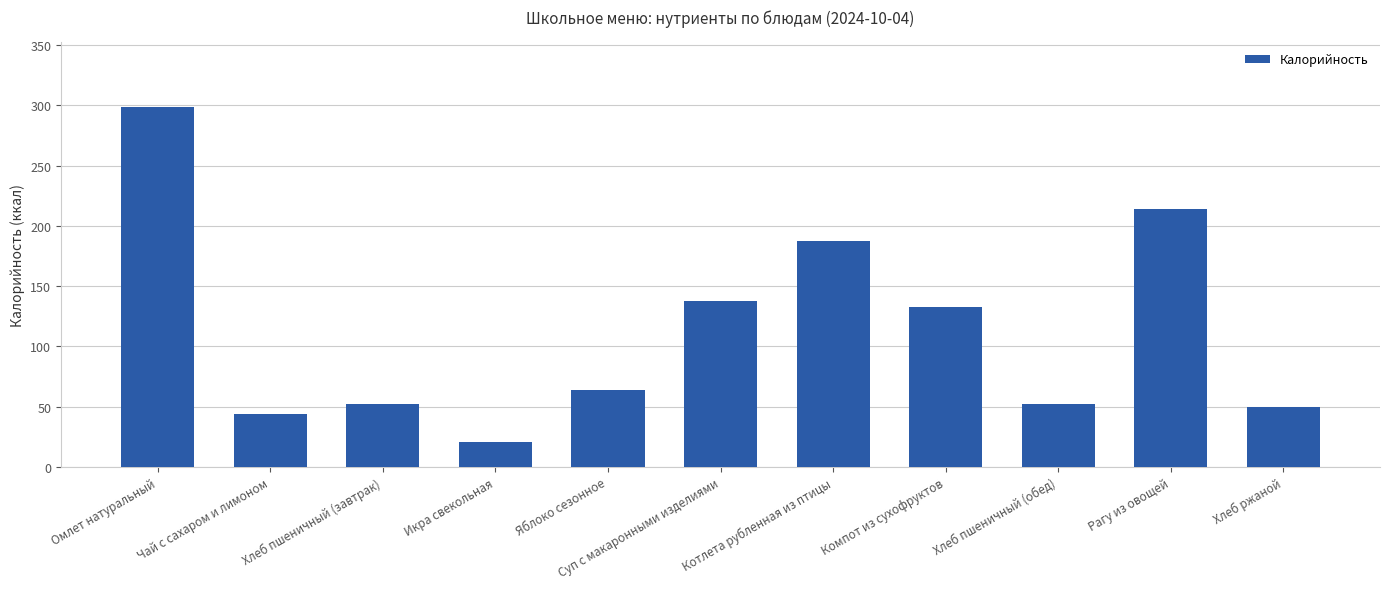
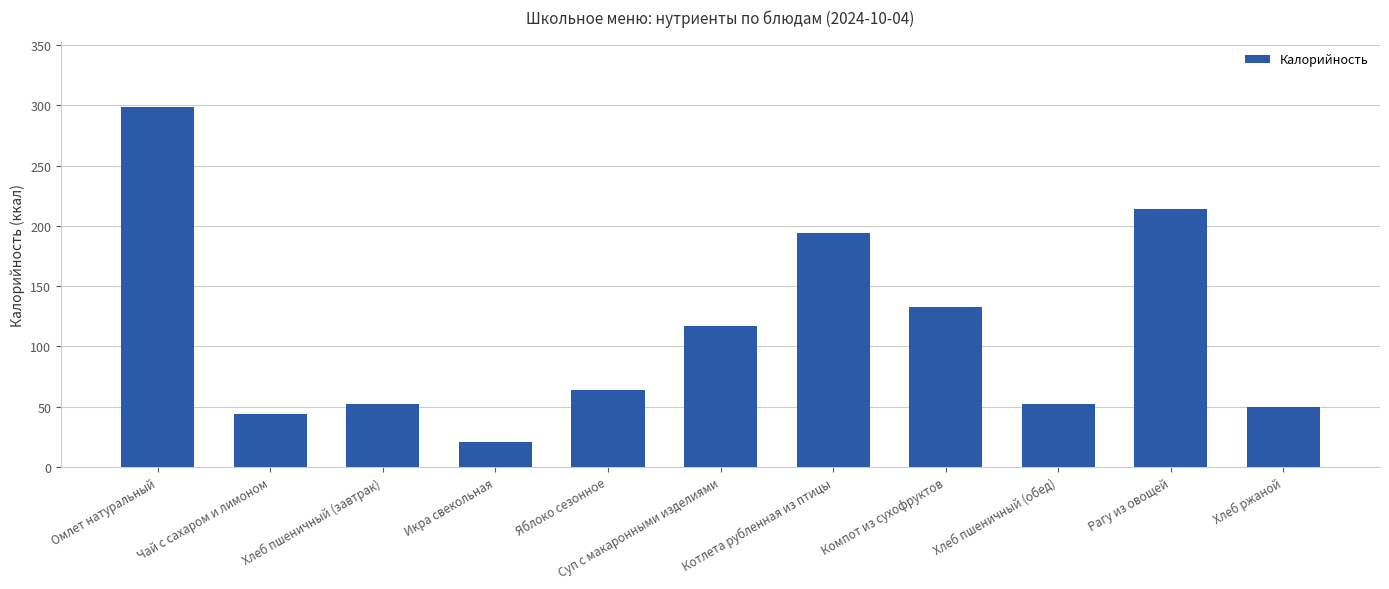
  {
    "Омлет натуральный": 299,
    "Чай с сахаром и лимоном": 44,
    "Хлеб пшеничный (завтрак)": 52,
    "Икра свекольная": 20,
    "Яблоко сезонное": 64,
-   "Суп с макаронными изделиями": 137,
-   "Котлета рубленная из птицы": 187,
+   "Суп с макаронными изделиями": 117,
+   "Котлета рубленная из птицы": 194,
    "Компот из сухофруктов": 133,
    "Хлеб пшеничный (обед)": 52,
    "Рагу из овощей": 214,
    "Хлеб ржаной": 50
  }
